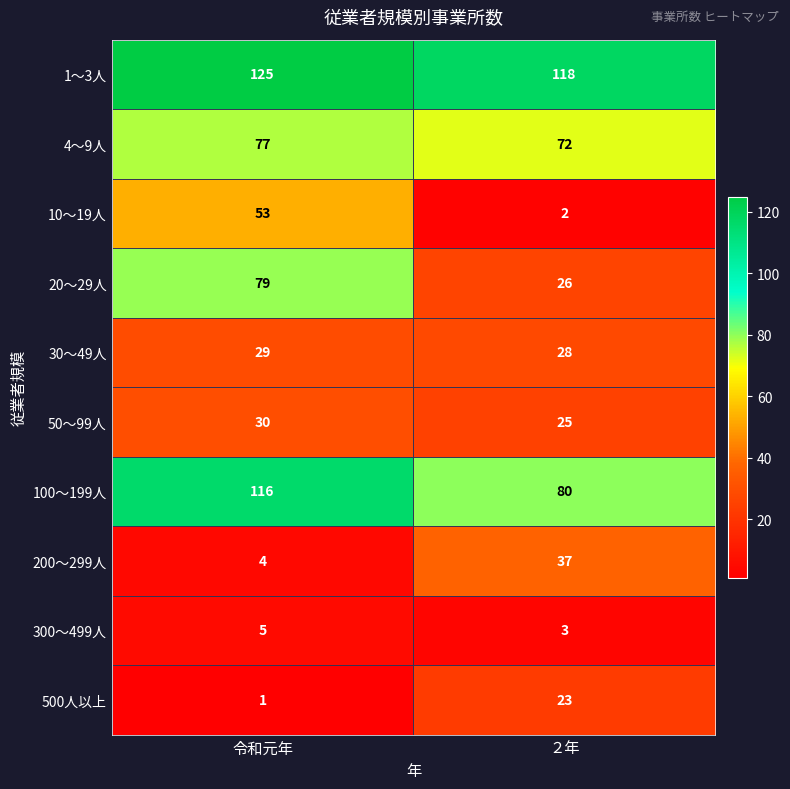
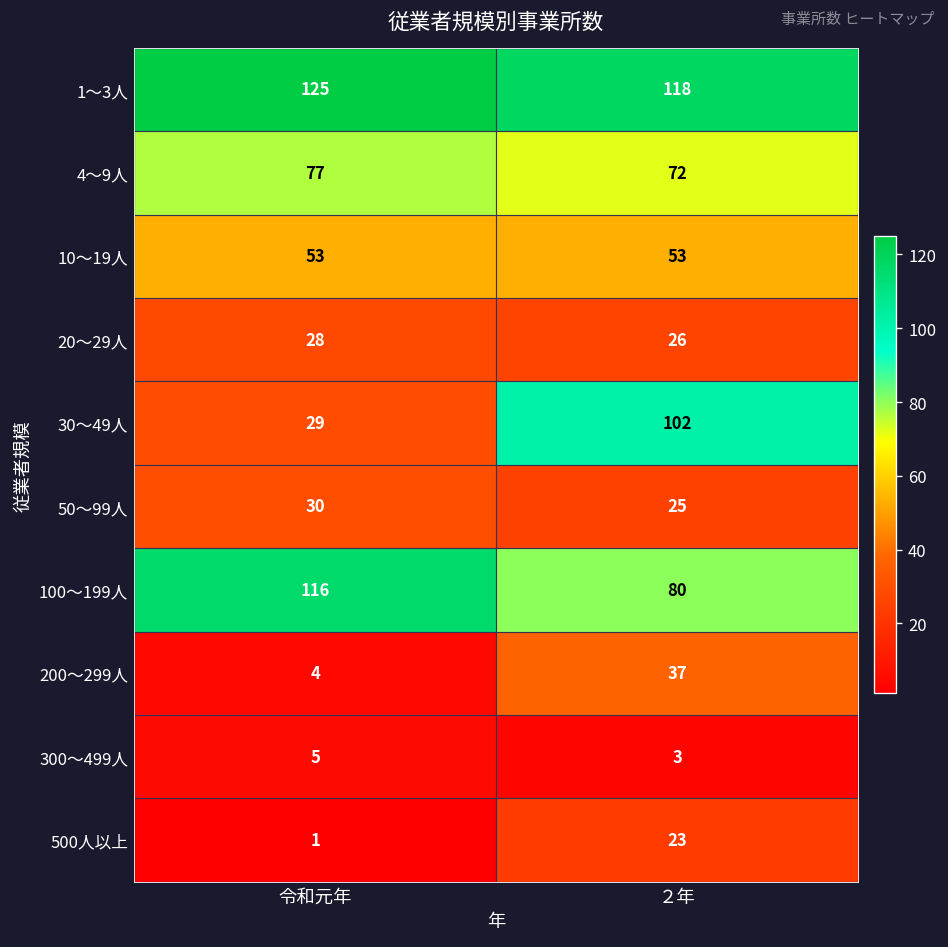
  {
    "1～3人": {
      "令和元年": 125,
      "２年": 118
    },
    "4～9人": {
      "令和元年": 77,
      "２年": 72
    },
    "10～19人": {
      "令和元年": 53,
-     "２年": 2
+     "２年": 53
    },
    "20～29人": {
-     "令和元年": 79,
+     "令和元年": 28,
      "２年": 26
    },
    "30～49人": {
      "令和元年": 29,
-     "２年": 28
+     "２年": 102
    },
    "50～99人": {
      "令和元年": 30,
      "２年": 25
    },
    "100～199人": {
      "令和元年": 116,
      "２年": 80
    },
    "200～299人": {
      "令和元年": 4,
      "２年": 37
    },
    "300～499人": {
      "令和元年": 5,
      "２年": 3
    },
    "500人以上": {
      "令和元年": 1,
      "２年": 23
    }
  }
